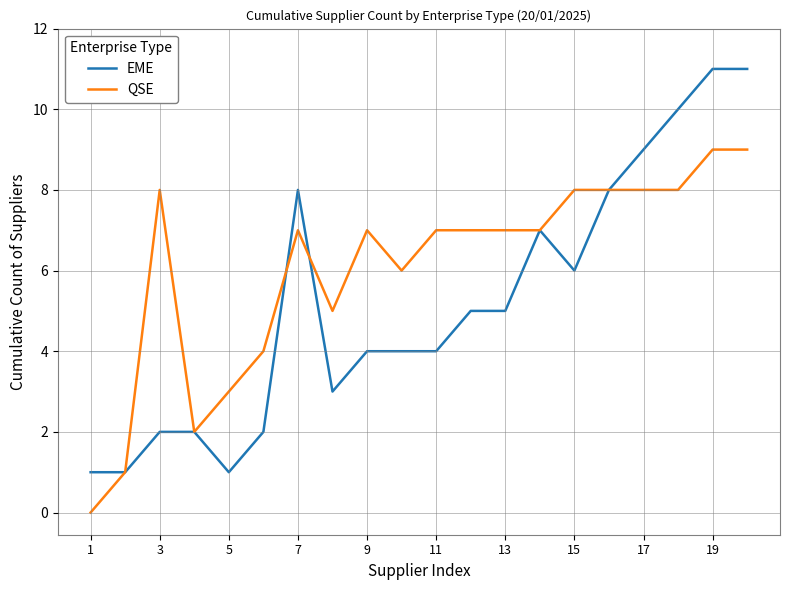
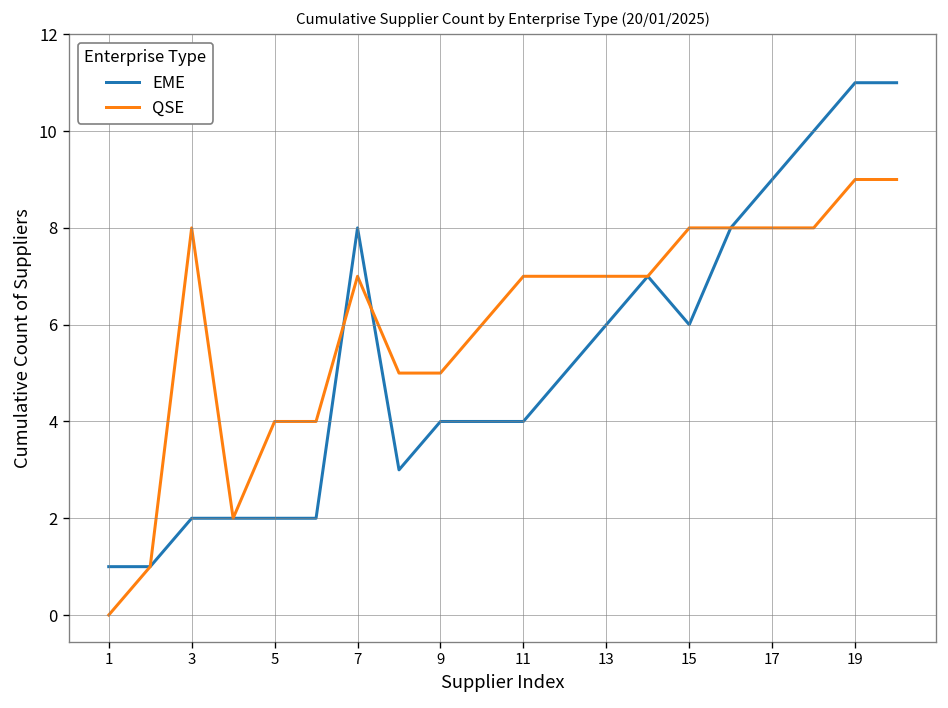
  {
    "EME": {
      "1": 1,
      "3": 2,
-     "5": 1,
+     "5": 2,
      "7": 8,
      "9": 4,
      "11": 4,
-     "13": 5,
+     "13": 6,
      "15": 6,
      "17": 9,
      "19": 11
    },
    "QSE": {
      "1": 0,
      "3": 8,
-     "5": 3,
+     "5": 4,
      "7": 7,
-     "9": 7,
+     "9": 5,
      "11": 7,
      "13": 7,
      "15": 8,
      "17": 8,
      "19": 9
    }
  }
